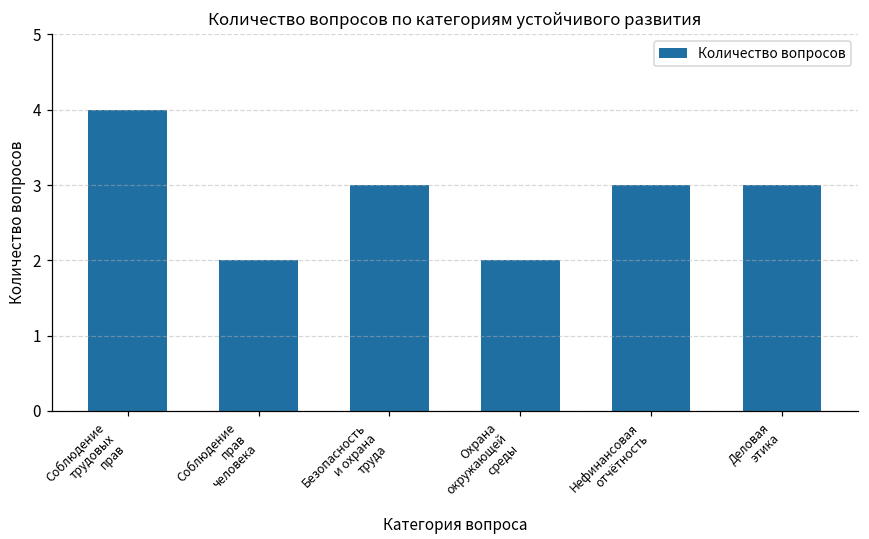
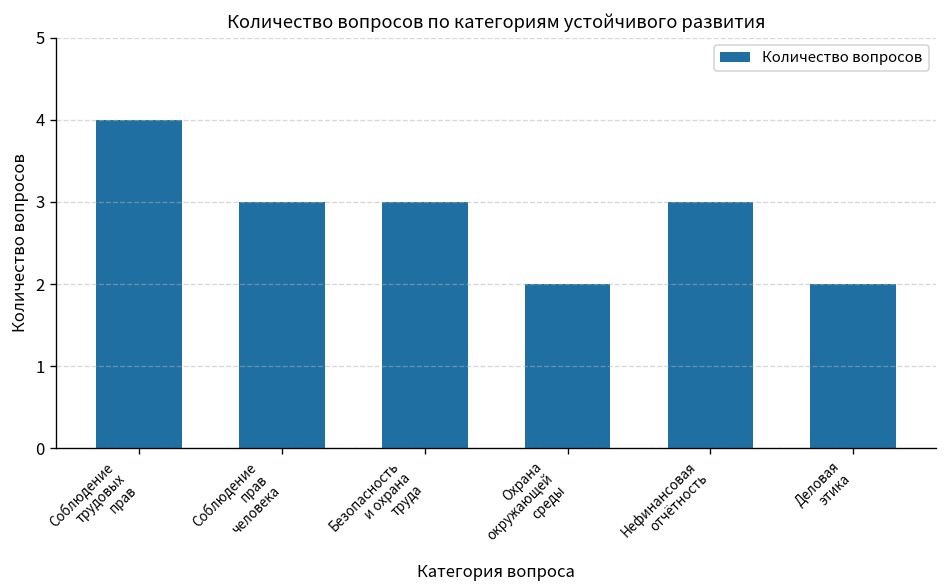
  {
    "Соблюдение трудовых прав": 4,
-   "Соблюдение прав человека": 2,
+   "Соблюдение прав человека": 3,
    "Безопасность и охрана труда": 3,
    "Охрана окружающей среды": 2,
    "Нефинансовая отчётность": 3,
-   "Деловая этика": 3
+   "Деловая этика": 2
  }
